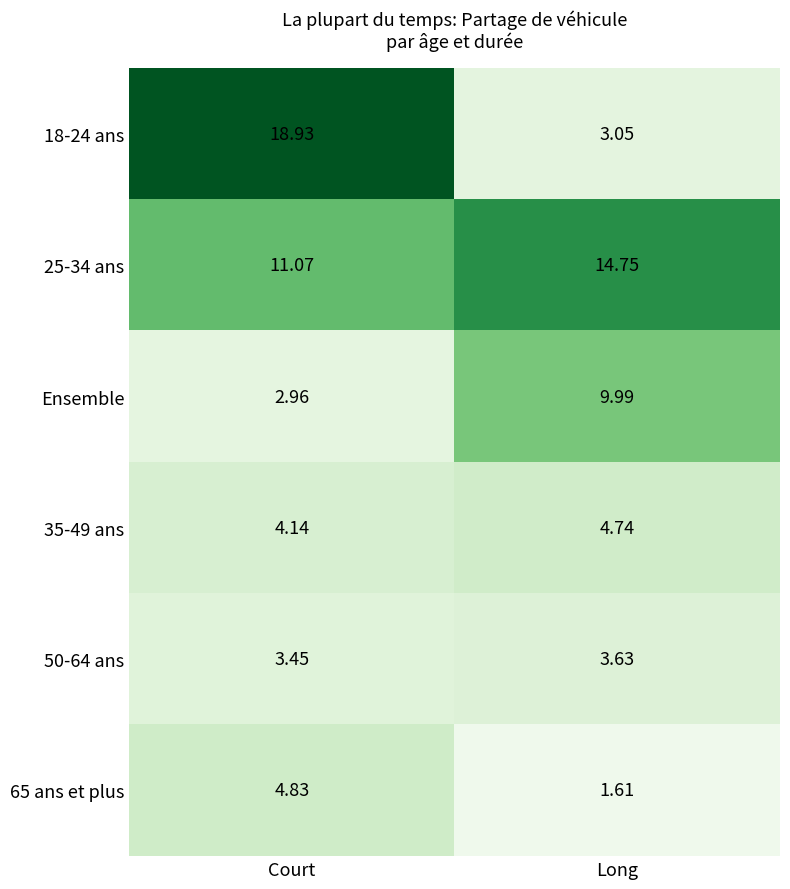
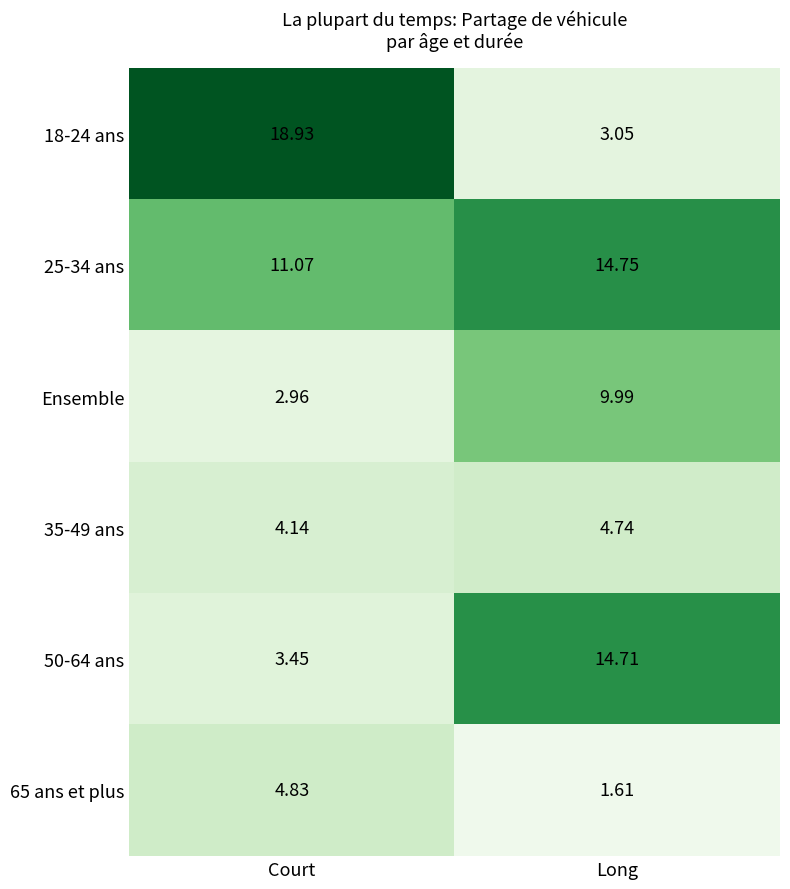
  {
    "18-24 ans": {
      "Court": 18.93,
      "Long": 3.05
    },
    "25-34 ans": {
      "Court": 11.07,
      "Long": 14.75
    },
    "Ensemble": {
      "Court": 2.96,
      "Long": 9.99
    },
    "35-49 ans": {
      "Court": 4.14,
      "Long": 4.74
    },
    "50-64 ans": {
      "Court": 3.45,
-     "Long": 3.63
+     "Long": 14.71
    },
    "65 ans et plus": {
      "Court": 4.83,
      "Long": 1.61
    }
  }
